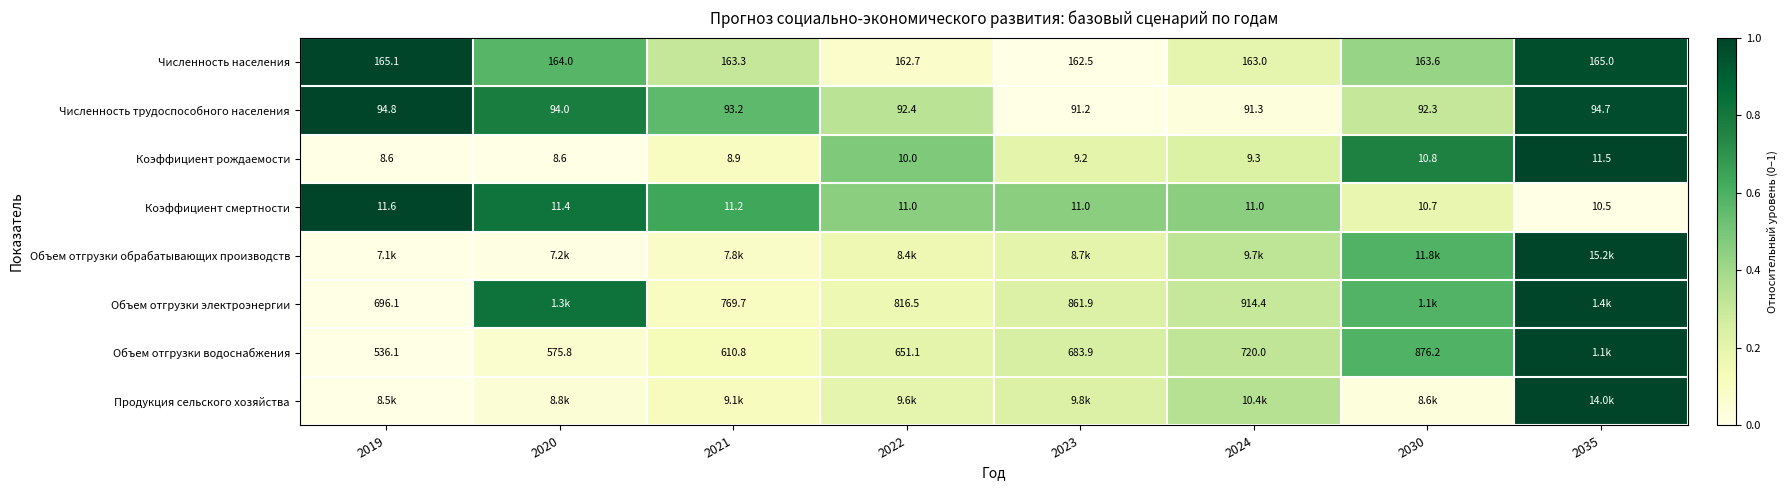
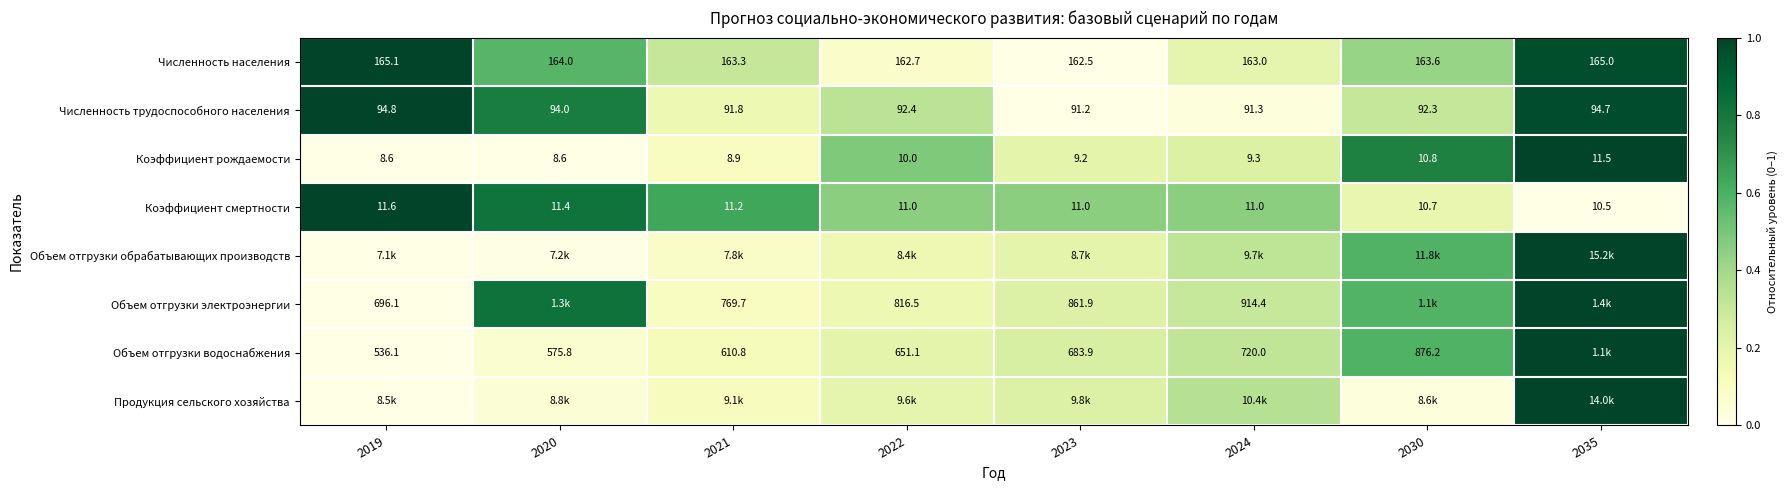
  {
    "Численность населения": {
      "2019": "165.1",
      "2020": "164.0",
      "2021": "163.3",
      "2022": "162.7",
      "2023": "162.5",
      "2024": "163.0",
      "2030": "163.6",
      "2035": "165.0"
    },
    "Численность трудоспособного населения": {
      "2019": "94.8",
      "2020": "94.0",
-     "2021": "93.2",
+     "2021": "91.8",
      "2022": "92.4",
      "2023": "91.2",
      "2024": "91.3",
      "2030": "92.3",
      "2035": "94.7"
    },
    "Коэффициент рождаемости": {
      "2019": "8.6",
      "2020": "8.6",
      "2021": "8.9",
      "2022": "10.0",
      "2023": "9.2",
      "2024": "9.3",
      "2030": "10.8",
      "2035": "11.5"
    },
    "Коэффициент смертности": {
      "2019": "11.6",
      "2020": "11.4",
      "2021": "11.2",
      "2022": "11.0",
      "2023": "11.0",
      "2024": "11.0",
      "2030": "10.7",
      "2035": "10.5"
    },
    "Объем отгрузки обрабатывающих производств": {
      "2019": "7.1k",
      "2020": "7.2k",
      "2021": "7.8k",
      "2022": "8.4k",
      "2023": "8.7k",
      "2024": "9.7k",
      "2030": "11.8k",
      "2035": "15.2k"
    },
    "Объем отгрузки электроэнергии": {
      "2019": "696.1",
      "2020": "1.3k",
      "2021": "769.7",
      "2022": "816.5",
      "2023": "861.9",
      "2024": "914.4",
      "2030": "1.1k",
      "2035": "1.4k"
    },
    "Объем отгрузки водоснабжения": {
      "2019": "536.1",
      "2020": "575.8",
      "2021": "610.8",
      "2022": "651.1",
      "2023": "683.9",
      "2024": "720.0",
      "2030": "876.2",
      "2035": "1.1k"
    },
    "Продукция сельского хозяйства": {
      "2019": "8.5k",
      "2020": "8.8k",
      "2021": "9.1k",
      "2022": "9.6k",
      "2023": "9.8k",
      "2024": "10.4k",
      "2030": "8.6k",
      "2035": "14.0k"
    }
  }
